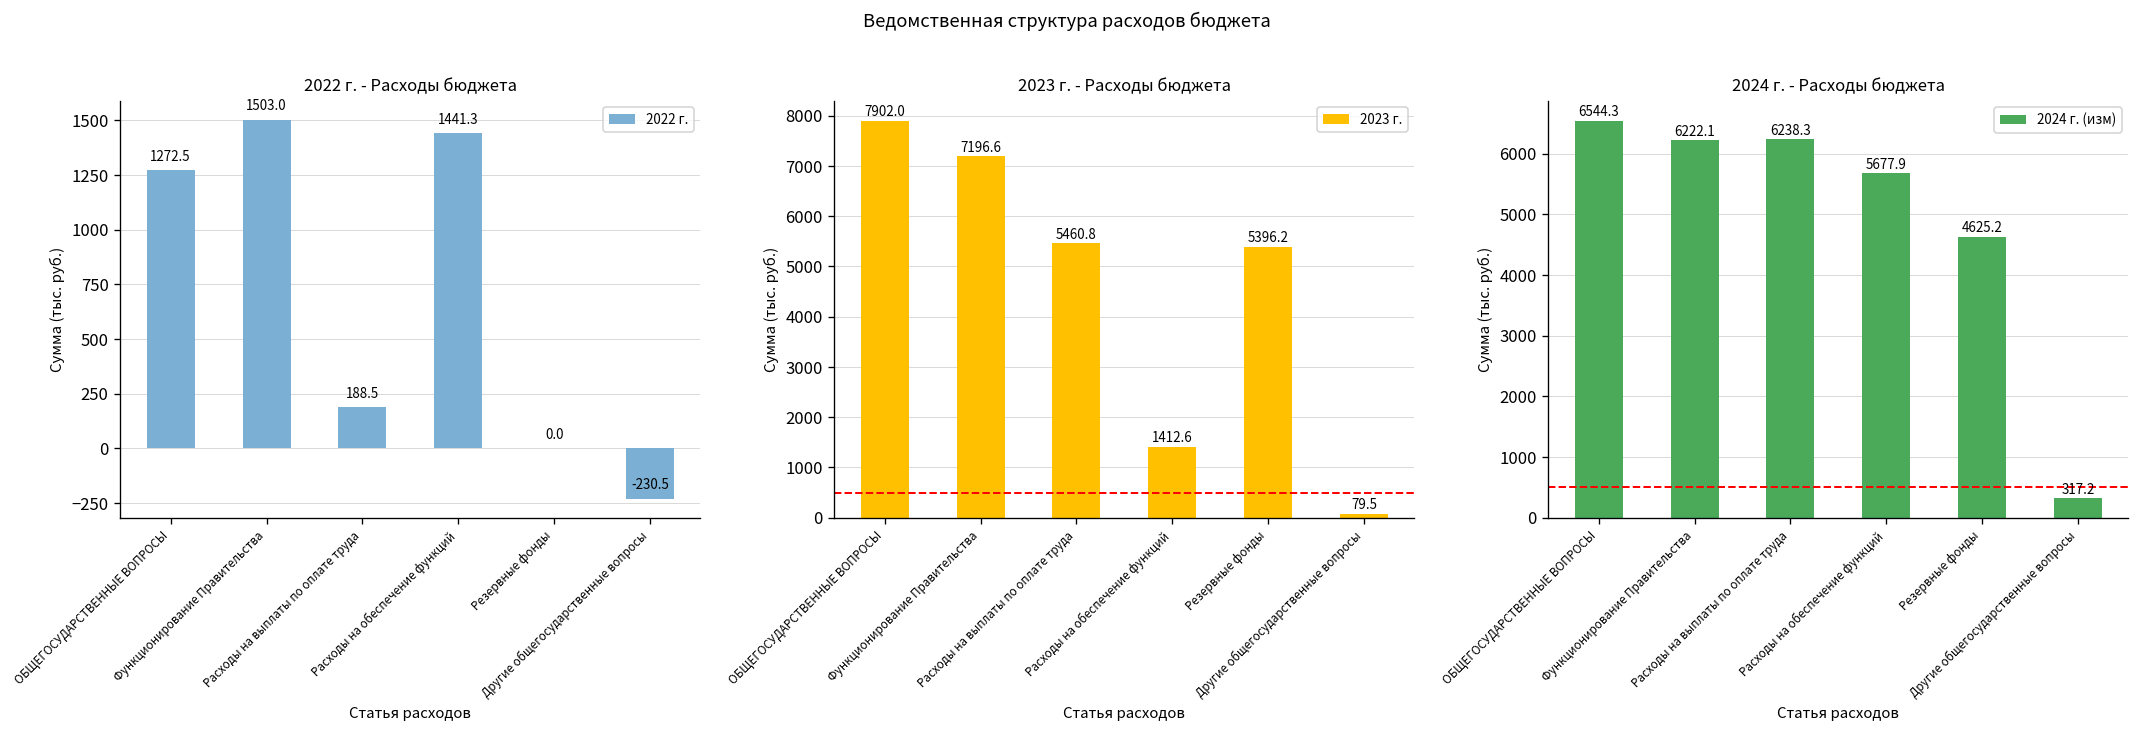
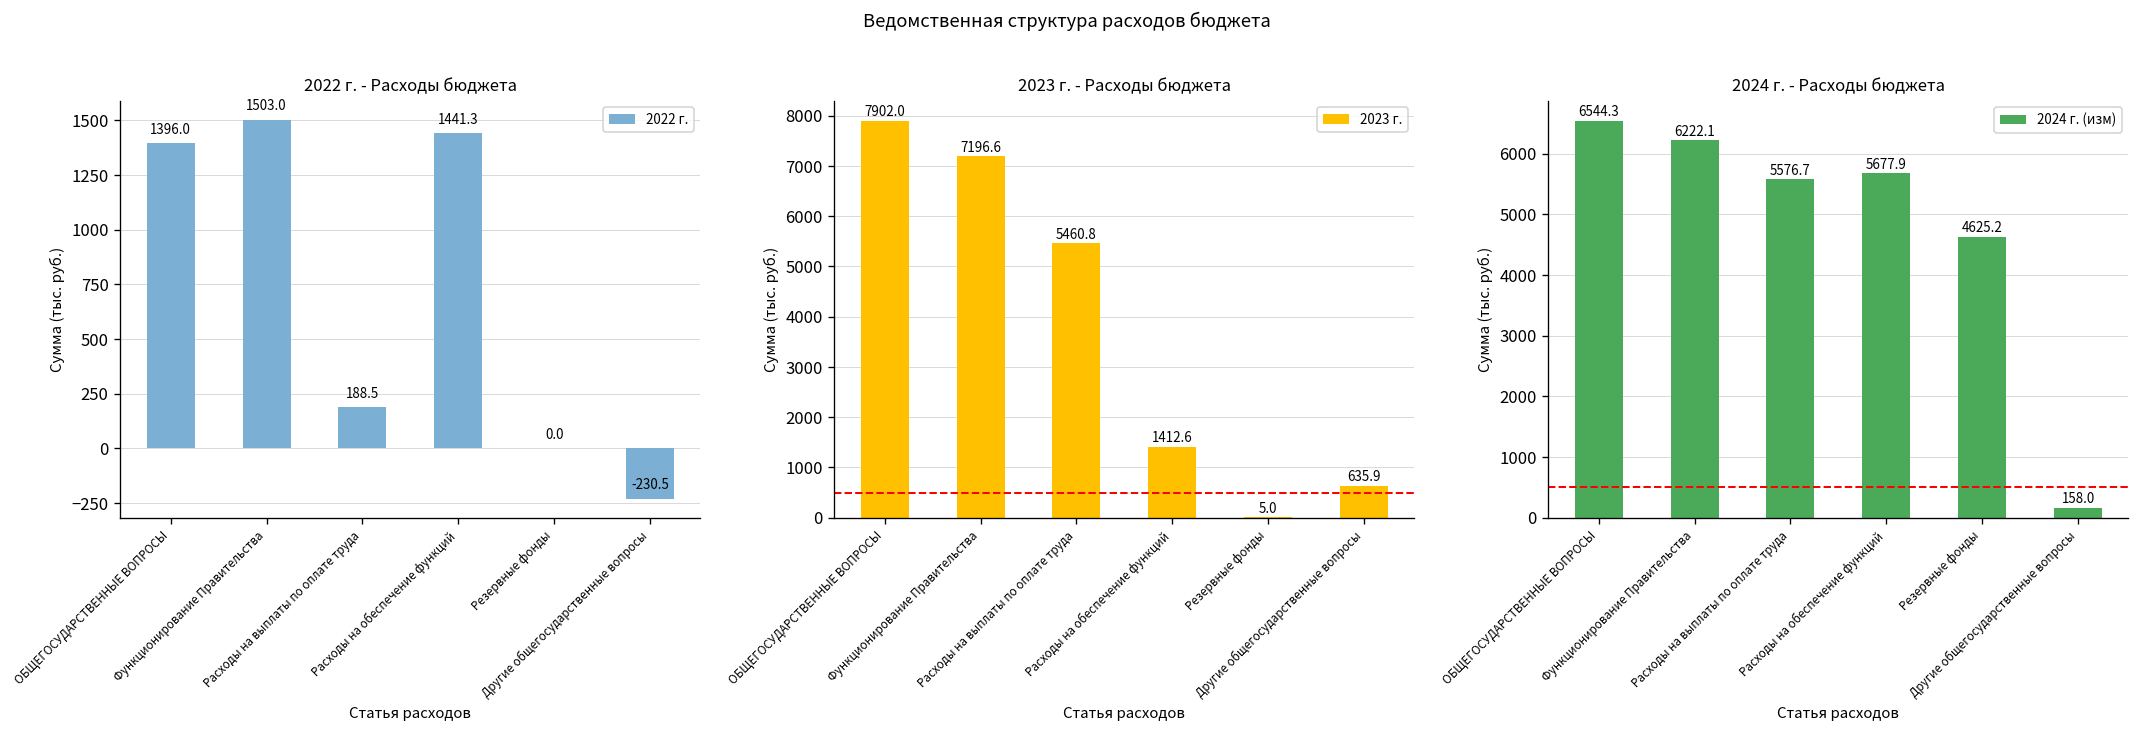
  {
    "2022 г. - Расходы бюджета": {
-     "ОБЩЕГОСУДАРСТВЕННЫЕ ВОПРОСЫ": 1272.5,
+     "ОБЩЕГОСУДАРСТВЕННЫЕ ВОПРОСЫ": 1396.0,
      "Функционирование Правительства": 1503.0,
      "Расходы на выплаты по оплате труда": 188.5,
      "Расходы на обеспечение функций": 1441.3,
      "Резервные фонды": 0.0,
      "Другие общегосударственные вопросы": -230.5
    },
    "2023 г. - Расходы бюджета": {
      "ОБЩЕГОСУДАРСТВЕННЫЕ ВОПРОСЫ": 7902.0,
      "Функционирование Правительства": 7196.6,
      "Расходы на выплаты по оплате труда": 5460.8,
      "Расходы на обеспечение функций": 1412.6,
-     "Резервные фонды": 5396.2,
-     "Другие общегосударственные вопросы": 79.5
+     "Резервные фонды": 5.0,
+     "Другие общегосударственные вопросы": 635.9
    },
    "2024 г. - Расходы бюджета": {
      "ОБЩЕГОСУДАРСТВЕННЫЕ ВОПРОСЫ": 6544.3,
      "Функционирование Правительства": 6222.1,
-     "Расходы на выплаты по оплате труда": 6238.3,
+     "Расходы на выплаты по оплате труда": 5576.7,
      "Расходы на обеспечение функций": 5677.9,
      "Резервные фонды": 4625.2,
-     "Другие общегосударственные вопросы": 317.2
+     "Другие общегосударственные вопросы": 158.0
    }
  }
